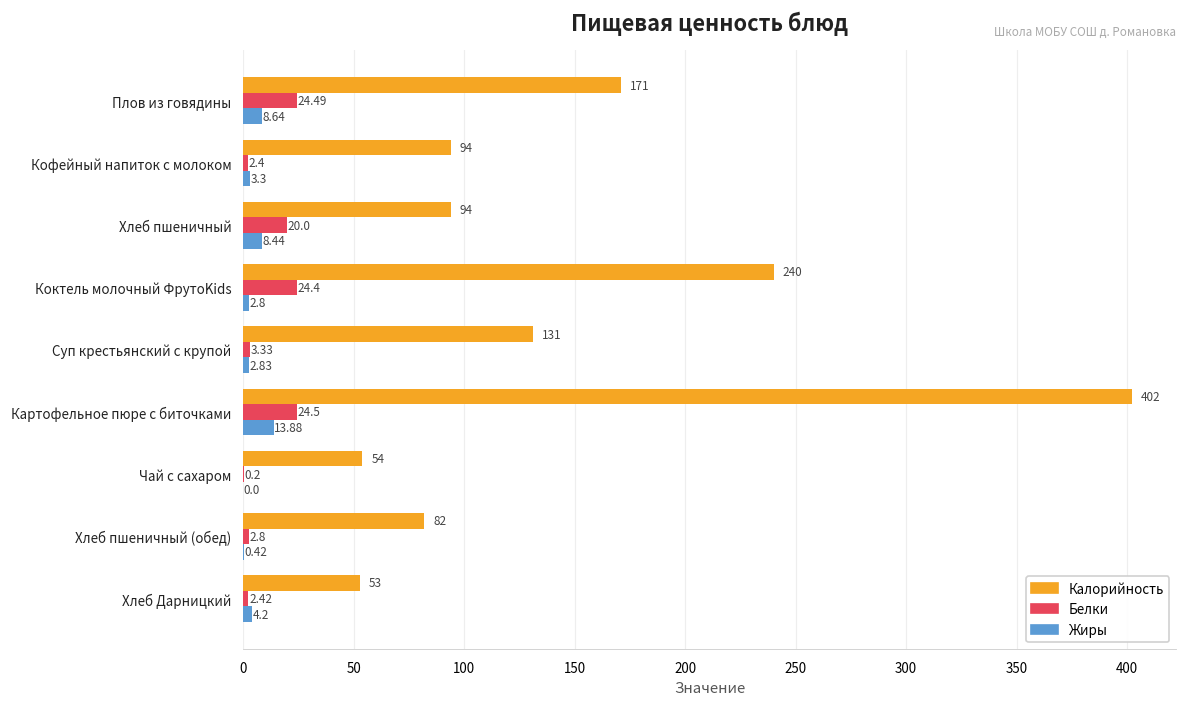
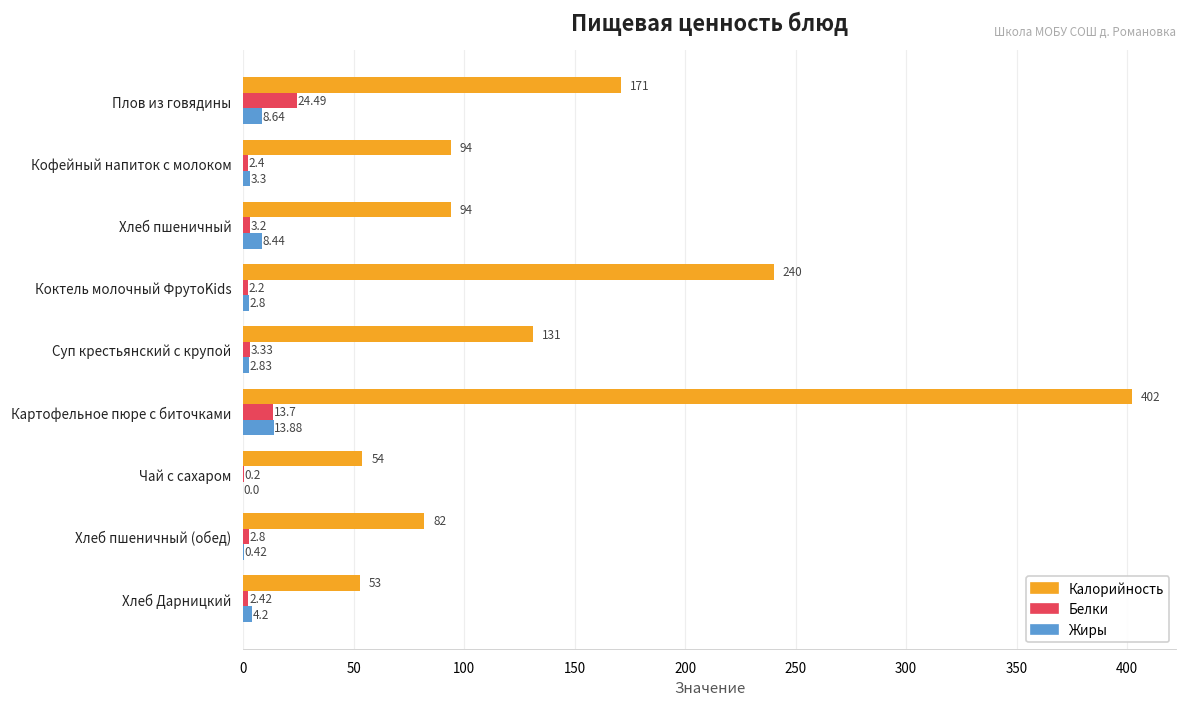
  {
    "Калорийность": {
      "Плов из говядины": 171,
      "Кофейный напиток с молоком": 94,
      "Хлеб пшеничный": 94,
      "Коктель молочный ФрутоKids": 240,
      "Суп крестьянский с крупой": 131,
      "Картофельное пюре с биточками": 402,
      "Чай с сахаром": 54,
      "Хлеб пшеничный (обед)": 82,
      "Хлеб Дарницкий": 53
    },
    "Белки": {
      "Плов из говядины": 24.49,
      "Кофейный напиток с молоком": 2.4,
-     "Хлеб пшеничный": 20.0,
-     "Коктель молочный ФрутоKids": 24.4,
+     "Хлеб пшеничный": 3.2,
+     "Коктель молочный ФрутоKids": 2.2,
      "Суп крестьянский с крупой": 3.33,
-     "Картофельное пюре с биточками": 24.5,
+     "Картофельное пюре с биточками": 13.7,
      "Чай с сахаром": 0.2,
      "Хлеб пшеничный (обед)": 2.8,
      "Хлеб Дарницкий": 2.42
    },
    "Жиры": {
      "Плов из говядины": 8.64,
      "Кофейный напиток с молоком": 3.3,
      "Хлеб пшеничный": 8.44,
      "Коктель молочный ФрутоKids": 2.8,
      "Суп крестьянский с крупой": 2.83,
      "Картофельное пюре с биточками": 13.88,
      "Чай с сахаром": 0.0,
      "Хлеб пшеничный (обед)": 0.42,
      "Хлеб Дарницкий": 4.2
    }
  }
